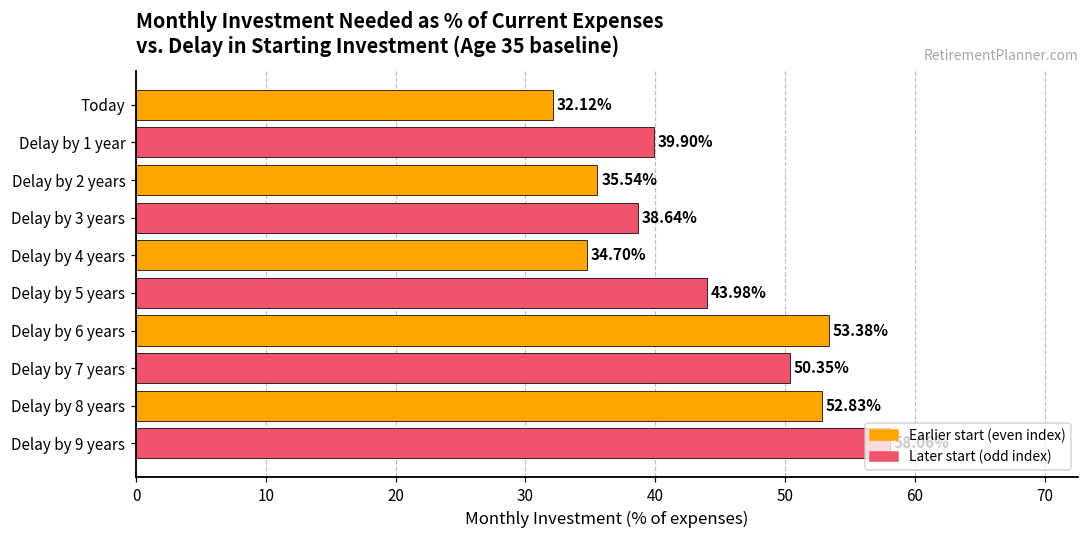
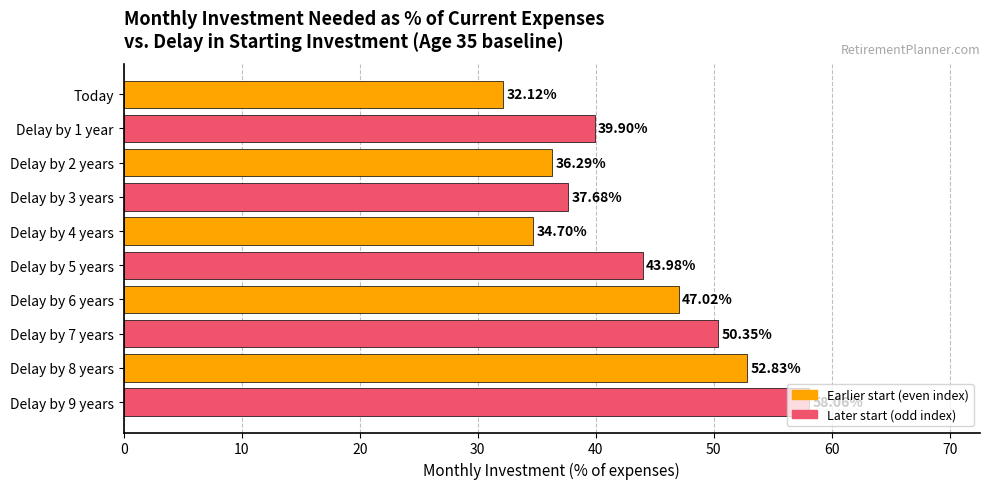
  {
    "Today": "32.12%",
    "Delay by 1 year": "39.90%",
-   "Delay by 2 years": "35.54%",
-   "Delay by 3 years": "38.64%",
+   "Delay by 2 years": "36.29%",
+   "Delay by 3 years": "37.68%",
    "Delay by 4 years": "34.70%",
    "Delay by 5 years": "43.98%",
-   "Delay by 6 years": "53.38%",
+   "Delay by 6 years": "47.02%",
    "Delay by 7 years": "50.35%",
    "Delay by 8 years": "52.83%"
  }
